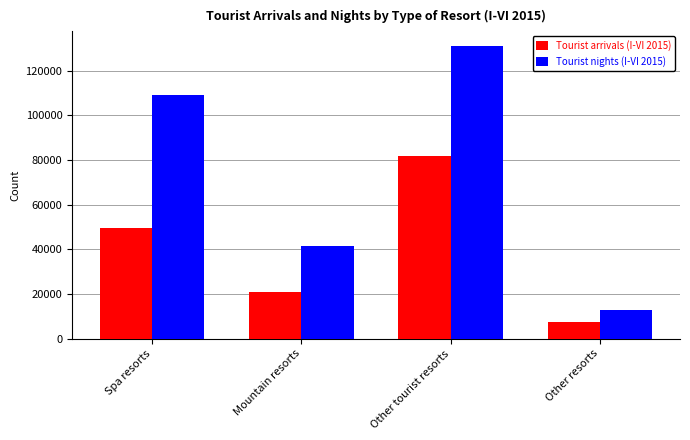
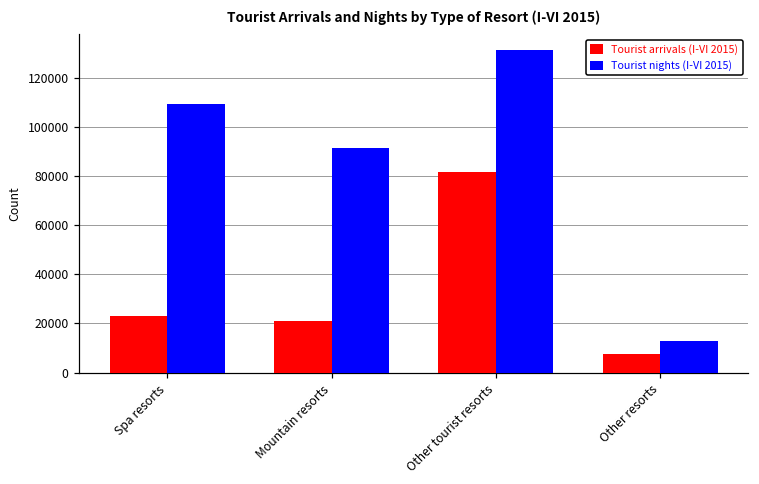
  {
    "Tourist arrivals (I-VI 2015)": {
-     "Spa resorts": 50000,
+     "Spa resorts": 23000,
      "Mountain resorts": 21000,
      "Other tourist resorts": 82000,
      "Other resorts": 8000
    },
    "Tourist nights (I-VI 2015)": {
      "Spa resorts": 109000,
-     "Mountain resorts": 41000,
+     "Mountain resorts": 92000,
      "Other tourist resorts": 131000,
      "Other resorts": 13000
    }
  }
